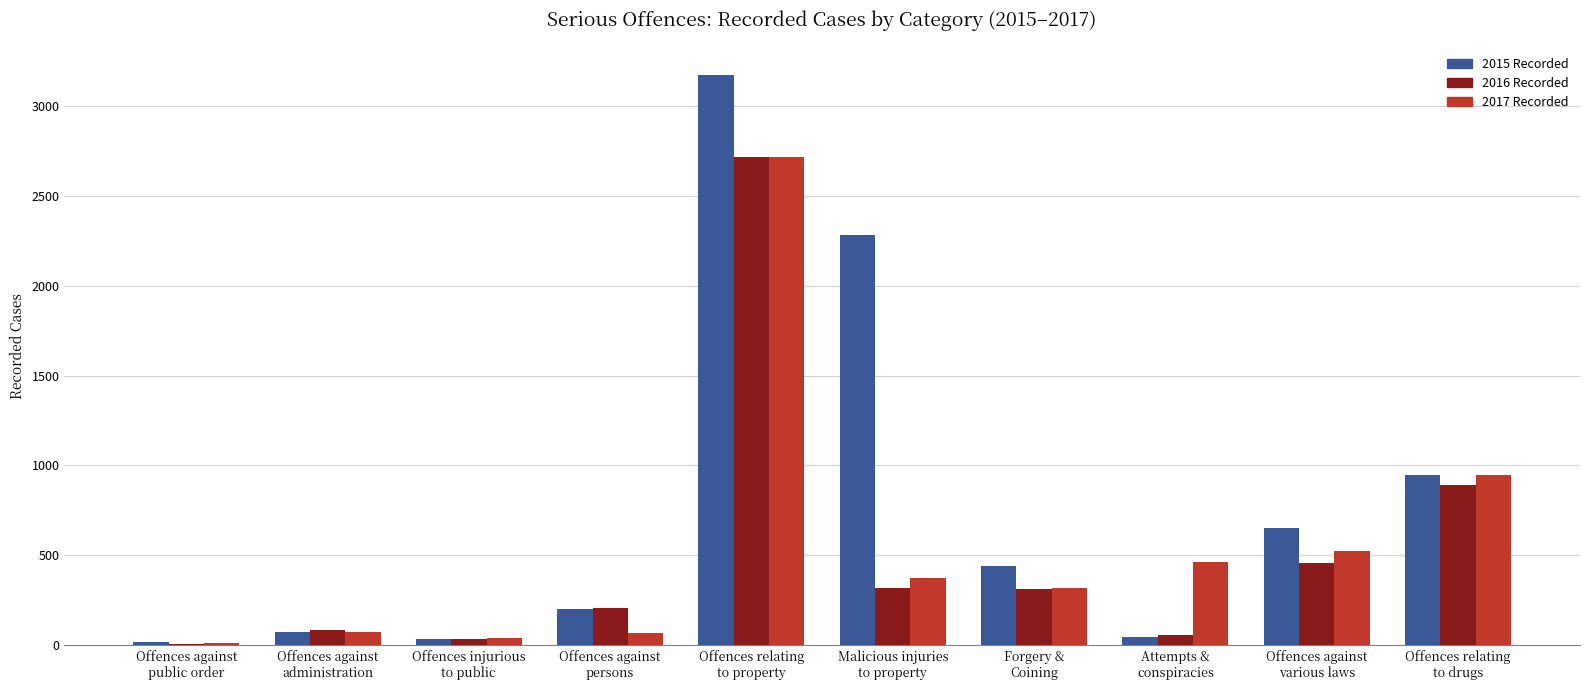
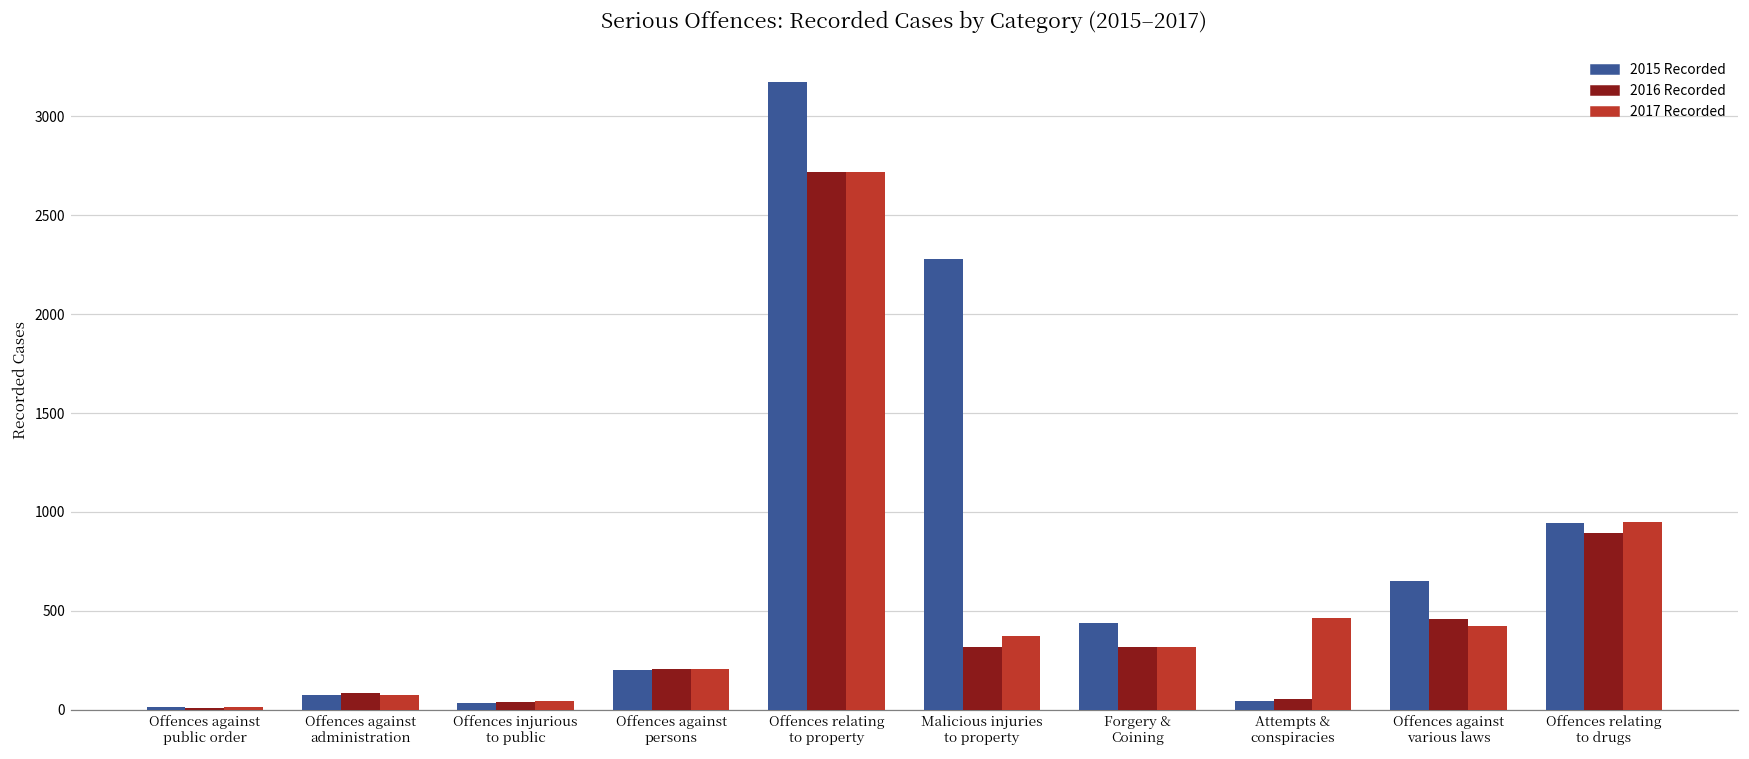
  {
    "2015 Recorded": {
      "Offences against public order": 20,
      "Offences against administration": 80,
      "Offences injurious to public": 30,
      "Offences against persons": 200,
      "Offences relating to property": 3170,
      "Malicious injuries to property": 2280,
      "Forgery & Coining": 440,
      "Attempts & conspiracies": 50,
      "Offences against various laws": 650,
      "Offences relating to drugs": 940
    },
    "2016 Recorded": {
      "Offences against administration": 80,
      "Offences injurious to public": 40,
      "Offences against persons": 210,
      "Offences relating to property": 2720,
      "Malicious injuries to property": 320,
      "Forgery & Coining": 320,
      "Attempts & conspiracies": 50,
      "Offences against various laws": 460,
      "Offences relating to drugs": 890
    },
    "2017 Recorded": {
      "Offences against administration": 80,
      "Offences injurious to public": 40,
-     "Offences against persons": 70,
+     "Offences against persons": 210,
      "Offences relating to property": 2720,
      "Malicious injuries to property": 370,
      "Forgery & Coining": 320,
      "Attempts & conspiracies": 460,
-     "Offences against various laws": 520,
+     "Offences against various laws": 430,
      "Offences relating to drugs": 950
    }
  }
